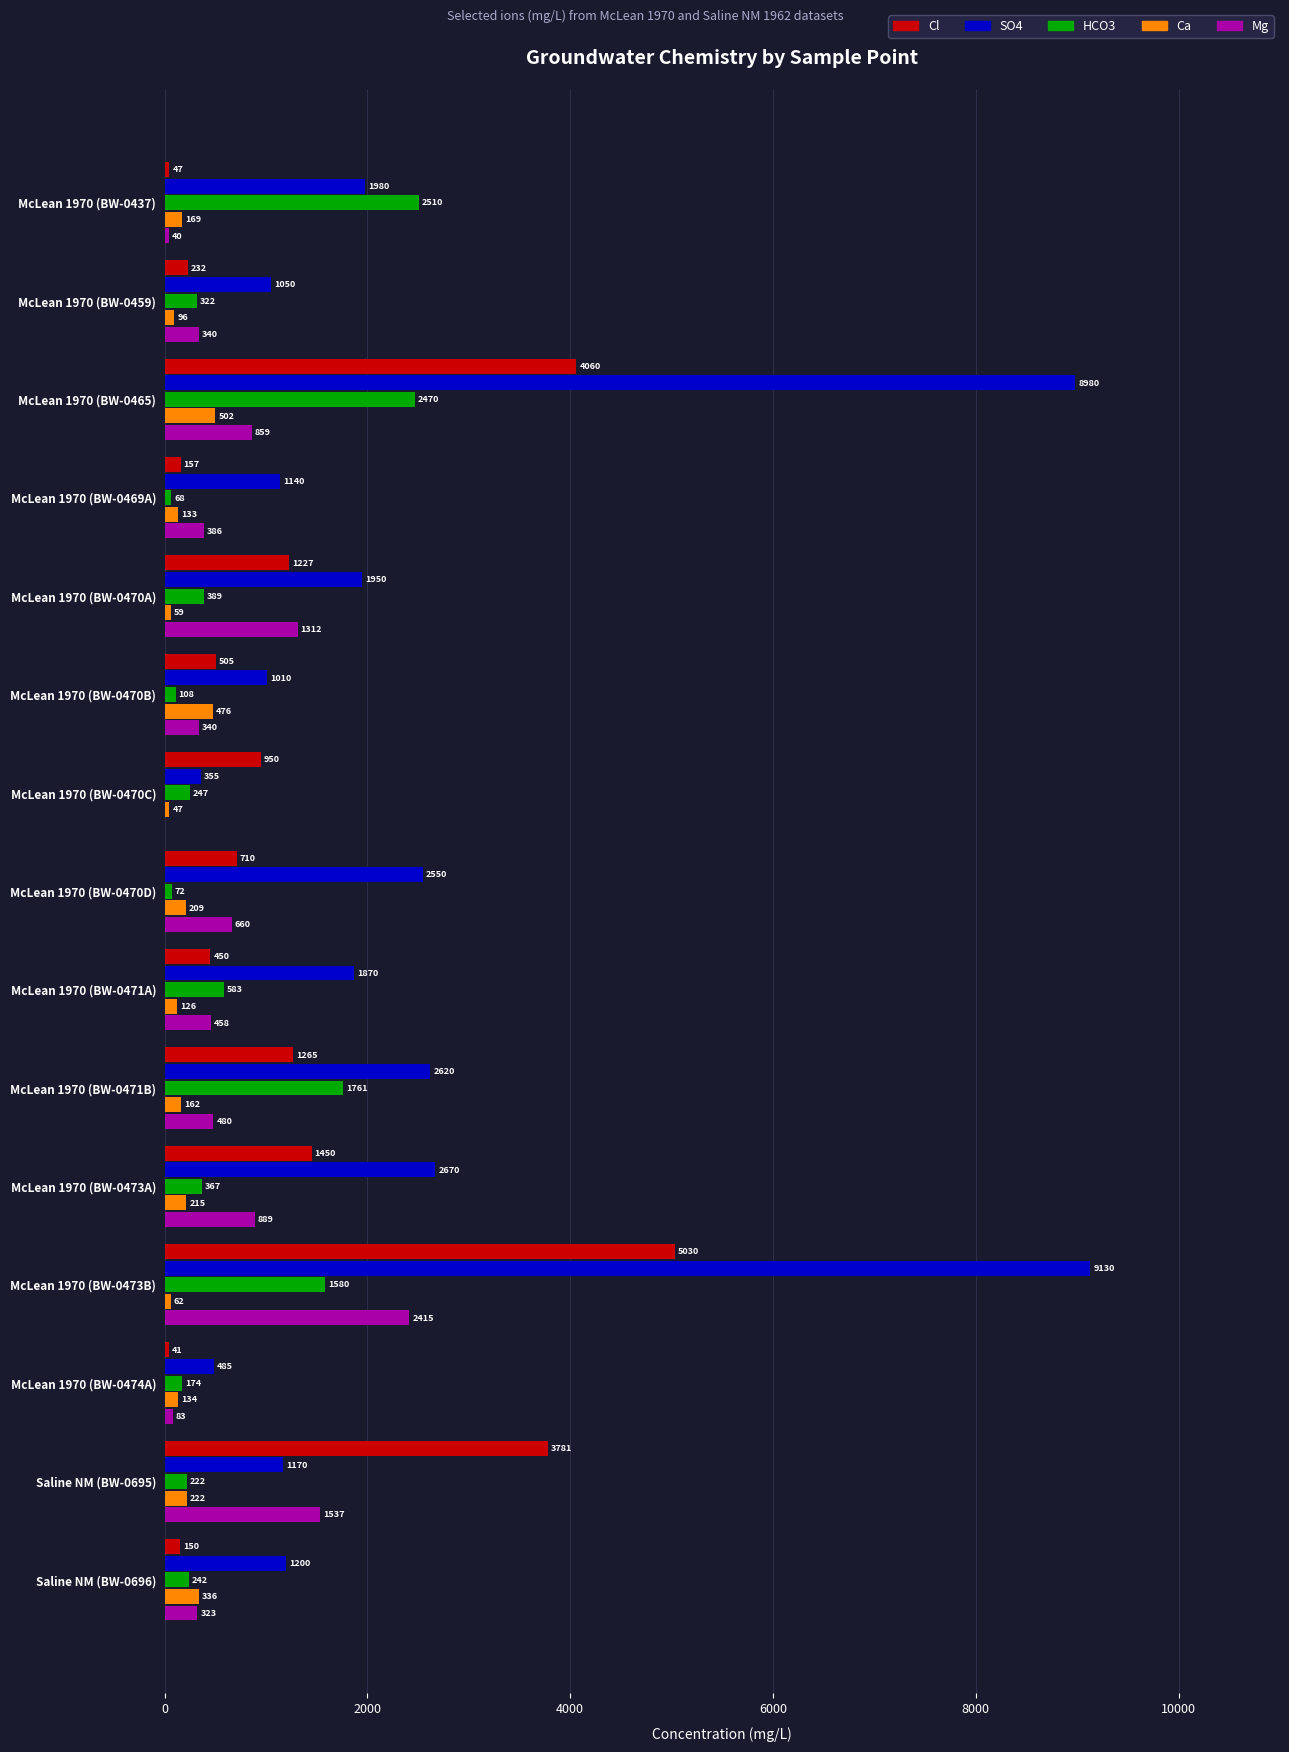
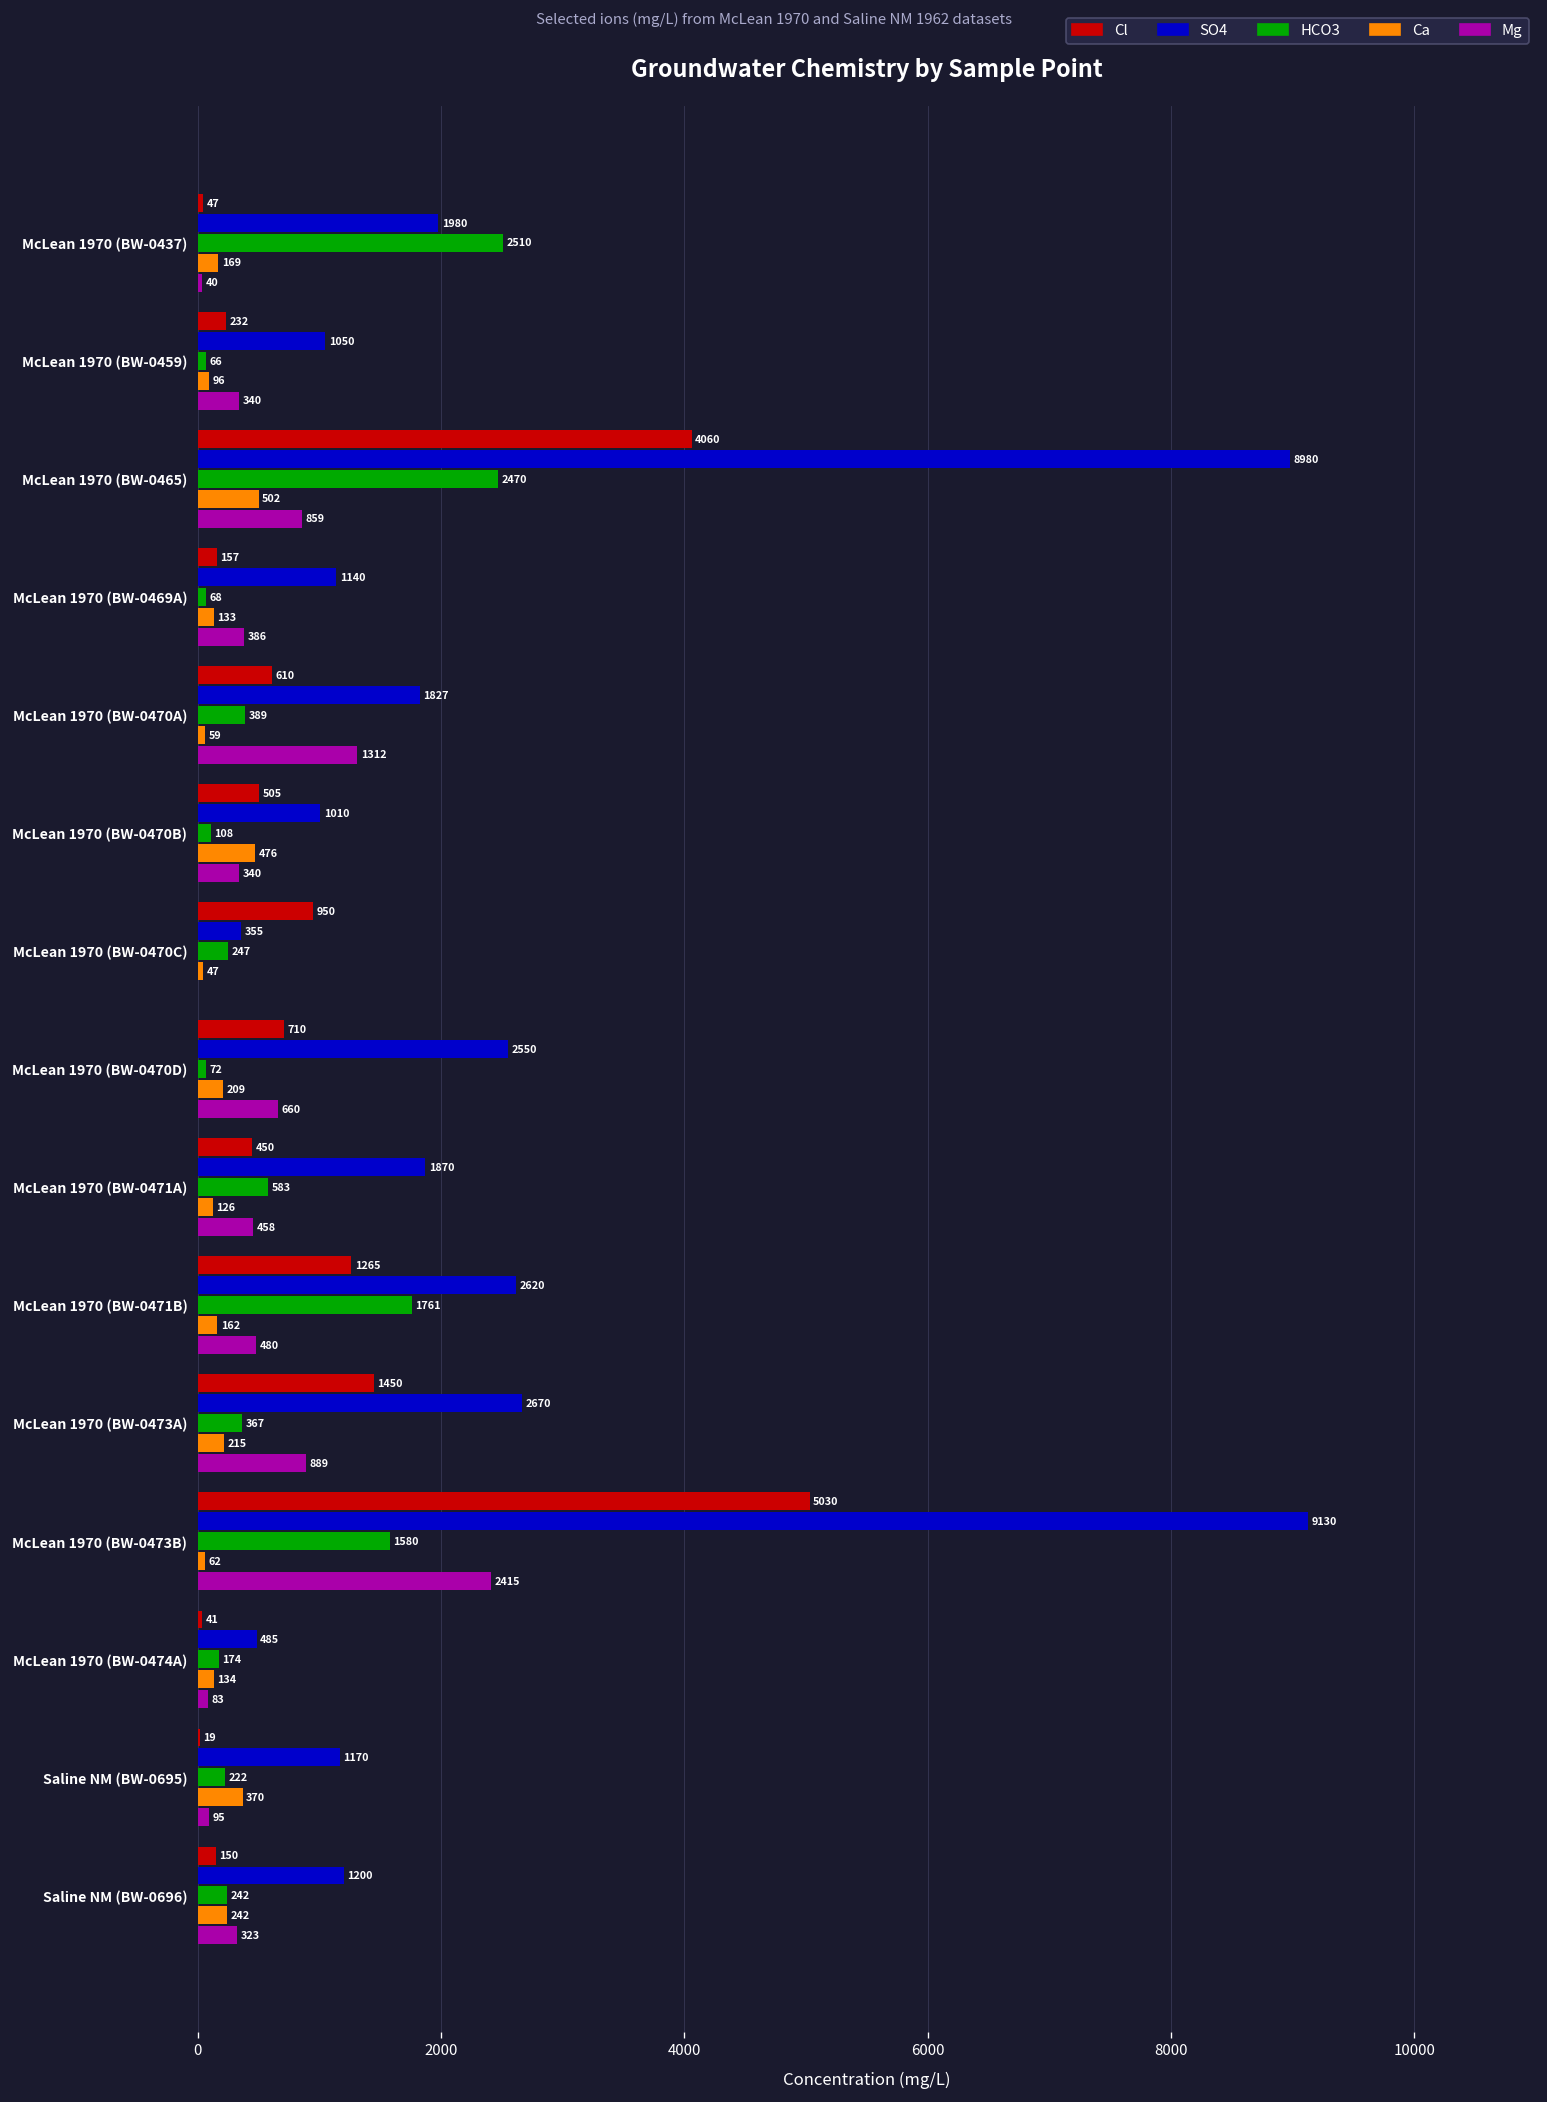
  {
    "Cl": {
      "McLean 1970 (BW-0437)": 47,
      "McLean 1970 (BW-0459)": 232,
      "McLean 1970 (BW-0465)": 4060,
      "McLean 1970 (BW-0469A)": 157,
-     "McLean 1970 (BW-0470A)": 1227,
+     "McLean 1970 (BW-0470A)": 610,
      "McLean 1970 (BW-0470B)": 505,
      "McLean 1970 (BW-0470C)": 950,
      "McLean 1970 (BW-0470D)": 710,
      "McLean 1970 (BW-0471A)": 450,
      "McLean 1970 (BW-0471B)": 1265,
      "McLean 1970 (BW-0473A)": 1450,
      "McLean 1970 (BW-0473B)": 5030,
      "McLean 1970 (BW-0474A)": 41,
-     "Saline NM (BW-0695)": 3781,
+     "Saline NM (BW-0695)": 19,
      "Saline NM (BW-0696)": 150
    },
    "SO4": {
      "McLean 1970 (BW-0437)": 1980,
      "McLean 1970 (BW-0459)": 1050,
      "McLean 1970 (BW-0465)": 8980,
      "McLean 1970 (BW-0469A)": 1140,
-     "McLean 1970 (BW-0470A)": 1950,
+     "McLean 1970 (BW-0470A)": 1827,
      "McLean 1970 (BW-0470B)": 1010,
      "McLean 1970 (BW-0470C)": 355,
      "McLean 1970 (BW-0470D)": 2550,
      "McLean 1970 (BW-0471A)": 1870,
      "McLean 1970 (BW-0471B)": 2620,
      "McLean 1970 (BW-0473A)": 2670,
      "McLean 1970 (BW-0473B)": 9130,
      "McLean 1970 (BW-0474A)": 485,
      "Saline NM (BW-0695)": 1170,
      "Saline NM (BW-0696)": 1200
    },
    "HCO3": {
      "McLean 1970 (BW-0437)": 2510,
-     "McLean 1970 (BW-0459)": 322,
+     "McLean 1970 (BW-0459)": 66,
      "McLean 1970 (BW-0465)": 2470,
      "McLean 1970 (BW-0469A)": 68,
      "McLean 1970 (BW-0470A)": 389,
      "McLean 1970 (BW-0470B)": 108,
      "McLean 1970 (BW-0470C)": 247,
      "McLean 1970 (BW-0470D)": 72,
      "McLean 1970 (BW-0471A)": 583,
      "McLean 1970 (BW-0471B)": 1761,
      "McLean 1970 (BW-0473A)": 367,
      "McLean 1970 (BW-0473B)": 1580,
      "McLean 1970 (BW-0474A)": 174,
      "Saline NM (BW-0695)": 222,
      "Saline NM (BW-0696)": 242
    },
    "Ca": {
      "McLean 1970 (BW-0437)": 169,
      "McLean 1970 (BW-0459)": 96,
      "McLean 1970 (BW-0465)": 502,
      "McLean 1970 (BW-0469A)": 133,
      "McLean 1970 (BW-0470A)": 59,
      "McLean 1970 (BW-0470B)": 476,
      "McLean 1970 (BW-0470C)": 47,
      "McLean 1970 (BW-0470D)": 209,
      "McLean 1970 (BW-0471A)": 126,
      "McLean 1970 (BW-0471B)": 162,
      "McLean 1970 (BW-0473A)": 215,
      "McLean 1970 (BW-0473B)": 62,
      "McLean 1970 (BW-0474A)": 134,
-     "Saline NM (BW-0695)": 222,
-     "Saline NM (BW-0696)": 336
+     "Saline NM (BW-0695)": 370,
+     "Saline NM (BW-0696)": 242
    },
    "Mg": {
      "McLean 1970 (BW-0437)": 40,
      "McLean 1970 (BW-0459)": 340,
      "McLean 1970 (BW-0465)": 859,
      "McLean 1970 (BW-0469A)": 386,
      "McLean 1970 (BW-0470A)": 1312,
      "McLean 1970 (BW-0470B)": 340,
      "McLean 1970 (BW-0470D)": 660,
      "McLean 1970 (BW-0471A)": 458,
      "McLean 1970 (BW-0471B)": 480,
      "McLean 1970 (BW-0473A)": 889,
      "McLean 1970 (BW-0473B)": 2415,
      "McLean 1970 (BW-0474A)": 83,
-     "Saline NM (BW-0695)": 1537,
+     "Saline NM (BW-0695)": 95,
      "Saline NM (BW-0696)": 323
    }
  }
